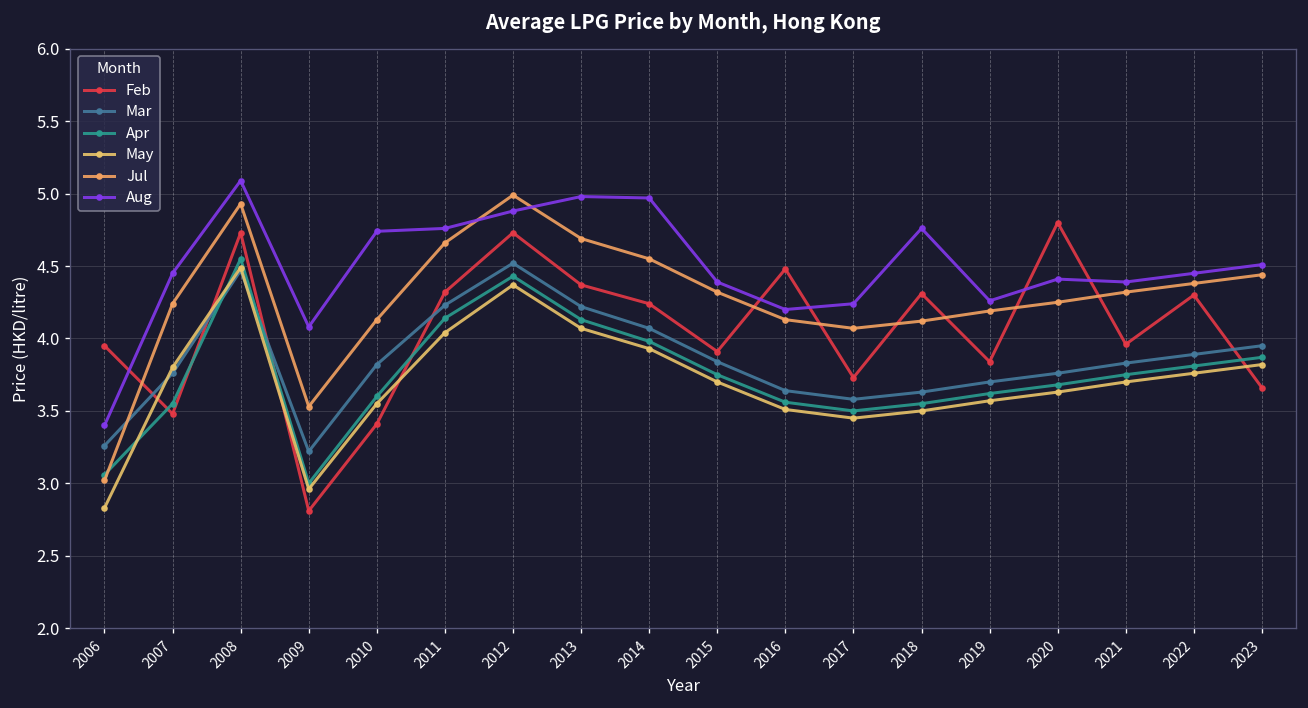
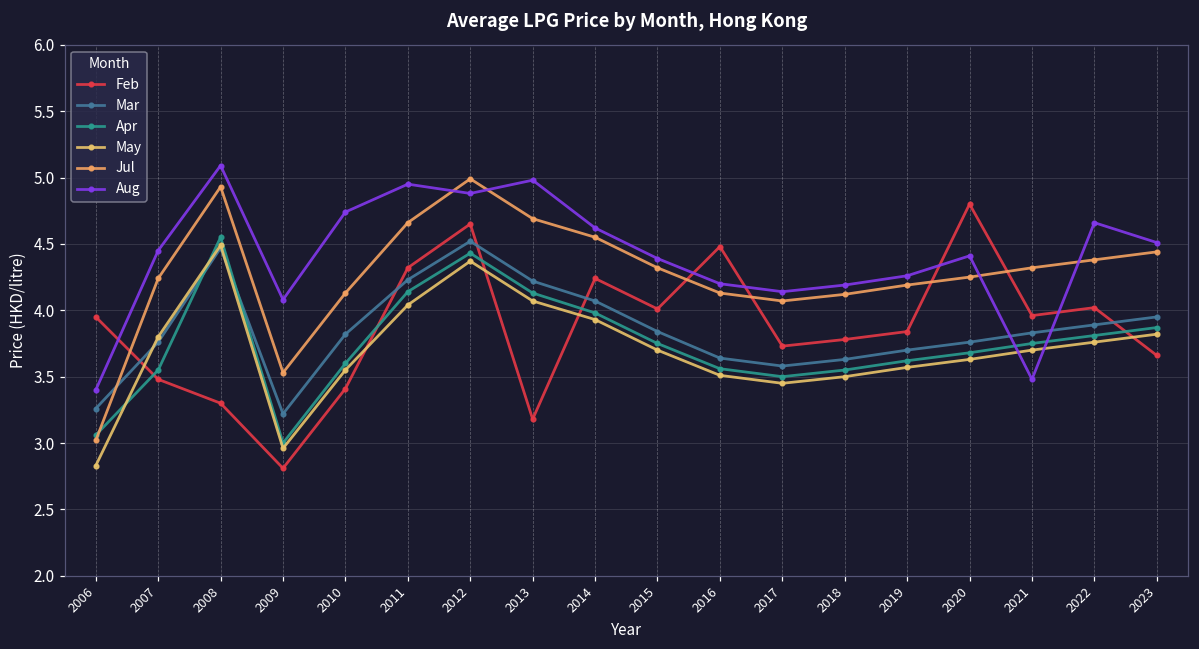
  {
    "Feb": {
      "2006": 3.95,
      "2007": 3.48,
-     "2008": 4.73,
+     "2008": 3.30,
      "2009": 2.81,
      "2010": 3.41,
      "2011": 4.32,
-     "2012": 4.73,
-     "2013": 4.37,
+     "2012": 4.65,
+     "2013": 3.18,
      "2014": 4.24,
-     "2015": 3.91,
+     "2015": 4.01,
      "2016": 4.48,
      "2017": 3.73,
-     "2018": 4.31,
+     "2018": 3.78,
      "2019": 3.84,
      "2020": 4.80,
      "2021": 3.96,
-     "2022": 4.30,
+     "2022": 4.02,
      "2023": 3.66
    },
    "Aug": {
      "2006": 3.40,
      "2007": 4.45,
      "2008": 5.09,
      "2009": 4.08,
      "2010": 4.74,
-     "2011": 4.76,
+     "2011": 4.95,
      "2012": 4.88,
      "2013": 4.98,
-     "2014": 4.97,
+     "2014": 4.62,
      "2015": 4.39,
      "2016": 4.20,
-     "2017": 4.24,
-     "2018": 4.76,
+     "2017": 4.14,
+     "2018": 4.19,
      "2019": 4.26,
      "2020": 4.41,
-     "2021": 4.39,
-     "2022": 4.45,
+     "2021": 3.48,
+     "2022": 4.66,
      "2023": 4.51
    }
  }
